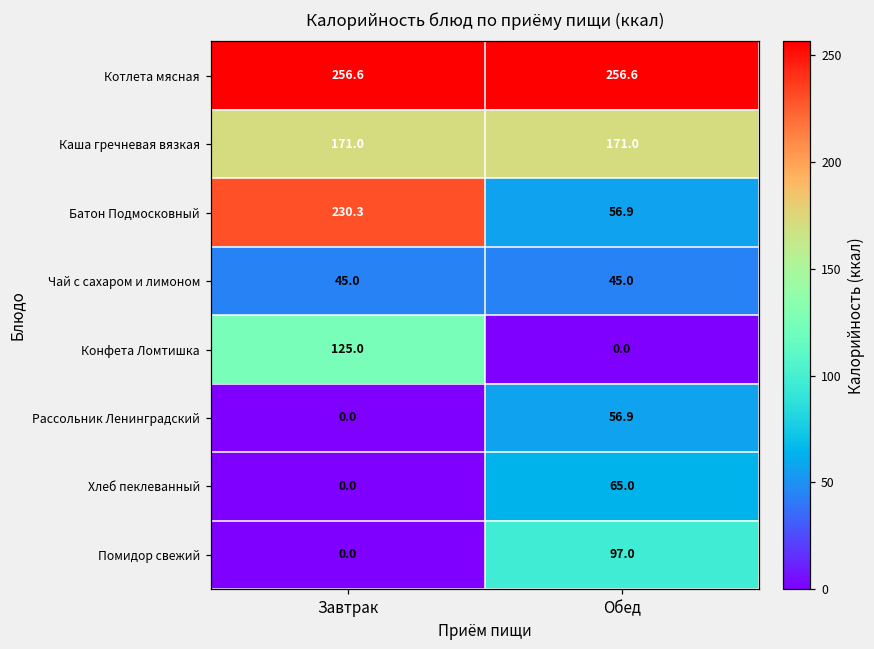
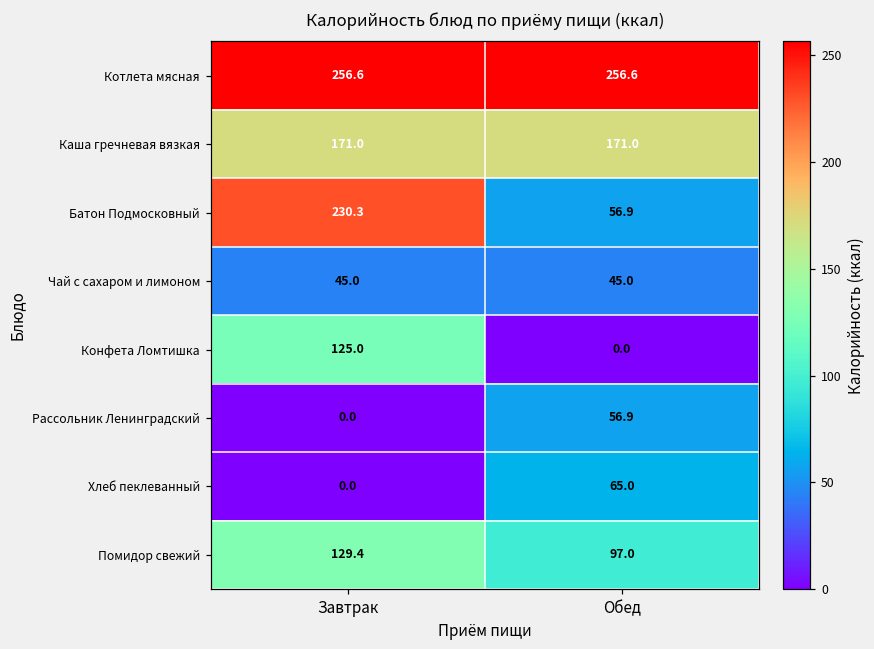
  {
    "Котлета мясная": {
      "Завтрак": 256.6,
      "Обед": 256.6
    },
    "Каша гречневая вязкая": {
      "Завтрак": 171.0,
      "Обед": 171.0
    },
    "Батон Подмосковный": {
      "Завтрак": 230.3,
      "Обед": 56.9
    },
    "Чай с сахаром и лимоном": {
      "Завтрак": 45.0,
      "Обед": 45.0
    },
    "Конфета Ломтишка": {
      "Завтрак": 125.0,
      "Обед": 0.0
    },
    "Рассольник Ленинградский": {
      "Завтрак": 0.0,
      "Обед": 56.9
    },
    "Хлеб пеклеванный": {
      "Завтрак": 0.0,
      "Обед": 65.0
    },
    "Помидор свежий": {
-     "Завтрак": 0.0,
+     "Завтрак": 129.4,
      "Обед": 97.0
    }
  }
